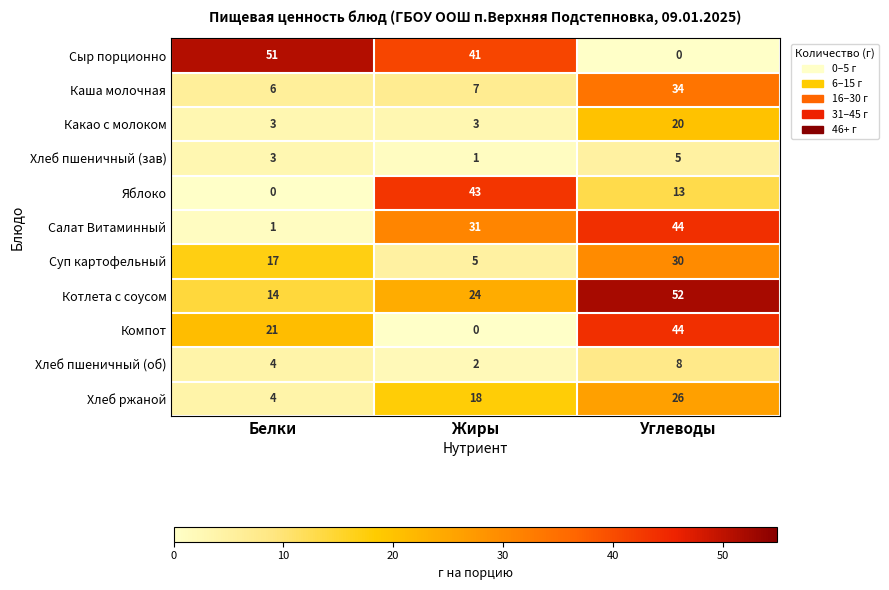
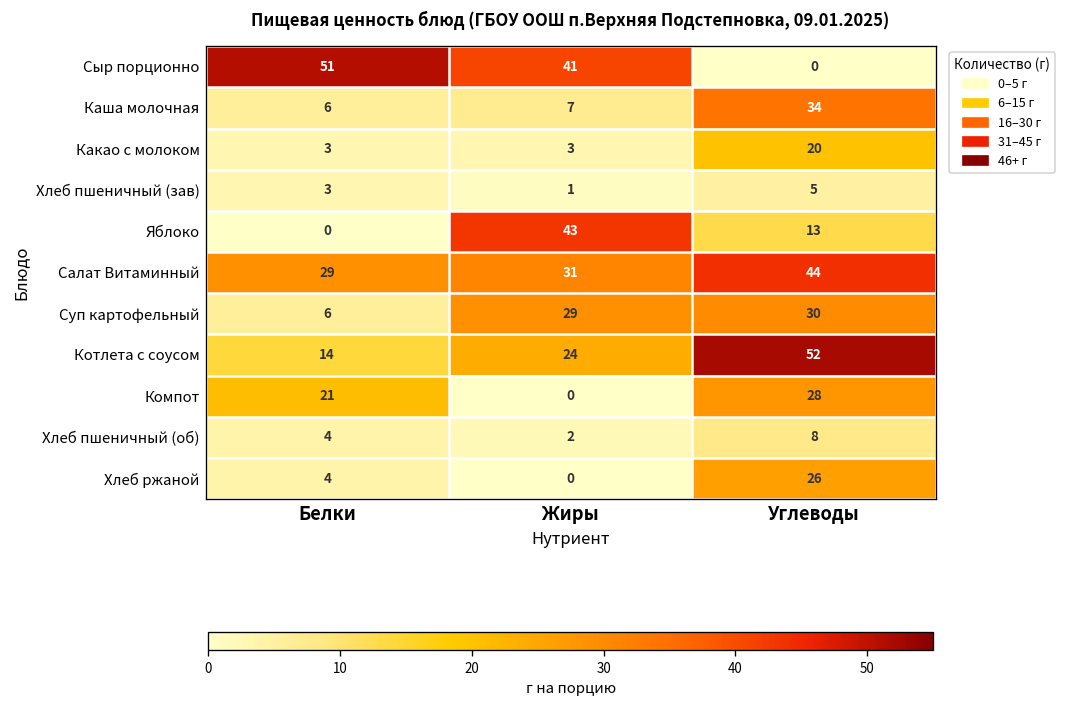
  {
    "Сыр порционно": {
      "Белки": 51,
      "Жиры": 41,
      "Углеводы": 0
    },
    "Каша молочная": {
      "Белки": 6,
      "Жиры": 7,
      "Углеводы": 34
    },
    "Какао с молоком": {
      "Белки": 3,
      "Жиры": 3,
      "Углеводы": 20
    },
    "Хлеб пшеничный (зав)": {
      "Белки": 3,
      "Жиры": 1,
      "Углеводы": 5
    },
    "Яблоко": {
      "Белки": 0,
      "Жиры": 43,
      "Углеводы": 13
    },
    "Салат Витаминный": {
-     "Белки": 1,
+     "Белки": 29,
      "Жиры": 31,
      "Углеводы": 44
    },
    "Суп картофельный": {
-     "Белки": 17,
-     "Жиры": 5,
+     "Белки": 6,
+     "Жиры": 29,
      "Углеводы": 30
    },
    "Котлета с соусом": {
      "Белки": 14,
      "Жиры": 24,
      "Углеводы": 52
    },
    "Компот": {
      "Белки": 21,
      "Жиры": 0,
-     "Углеводы": 44
+     "Углеводы": 28
    },
    "Хлеб пшеничный (об)": {
      "Белки": 4,
      "Жиры": 2,
      "Углеводы": 8
    },
    "Хлеб ржаной": {
      "Белки": 4,
-     "Жиры": 18,
+     "Жиры": 0,
      "Углеводы": 26
    }
  }
